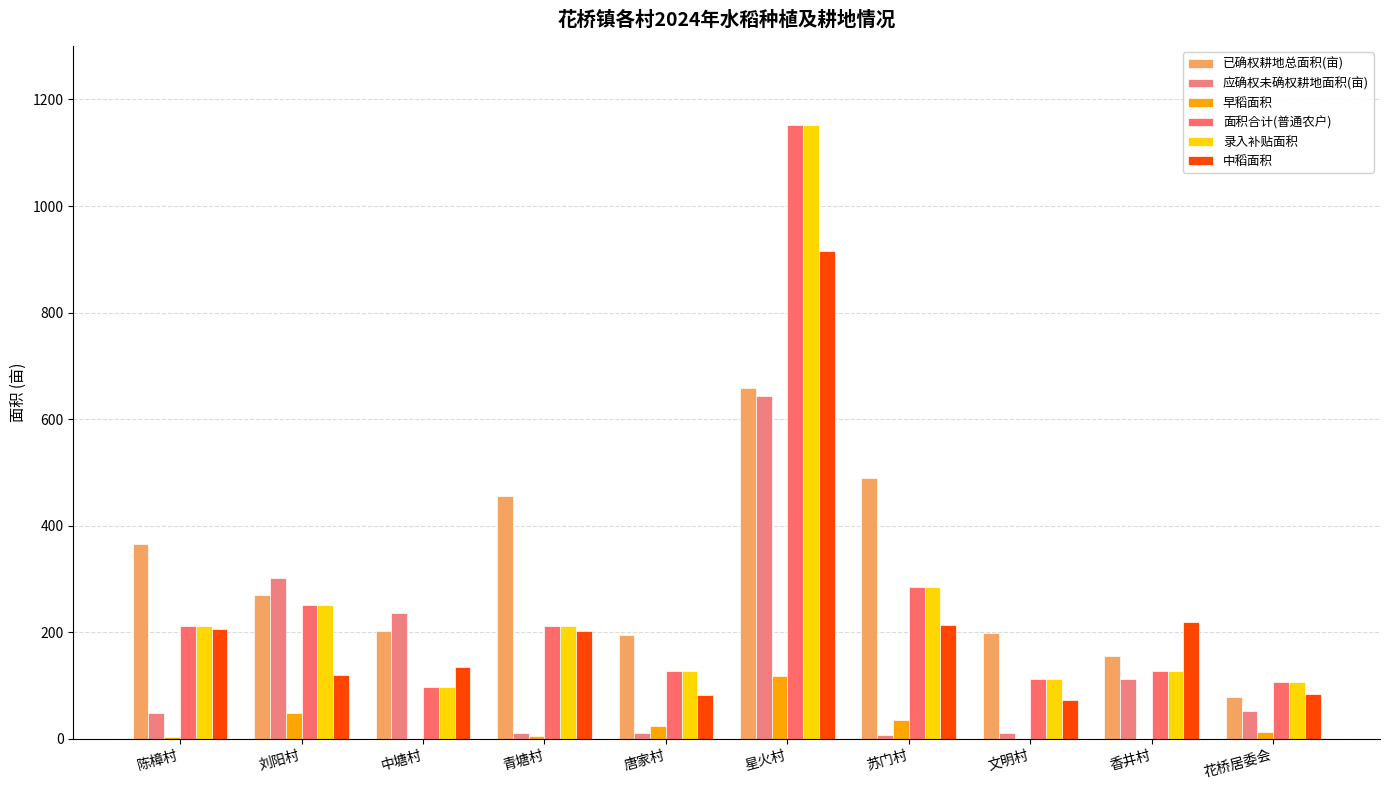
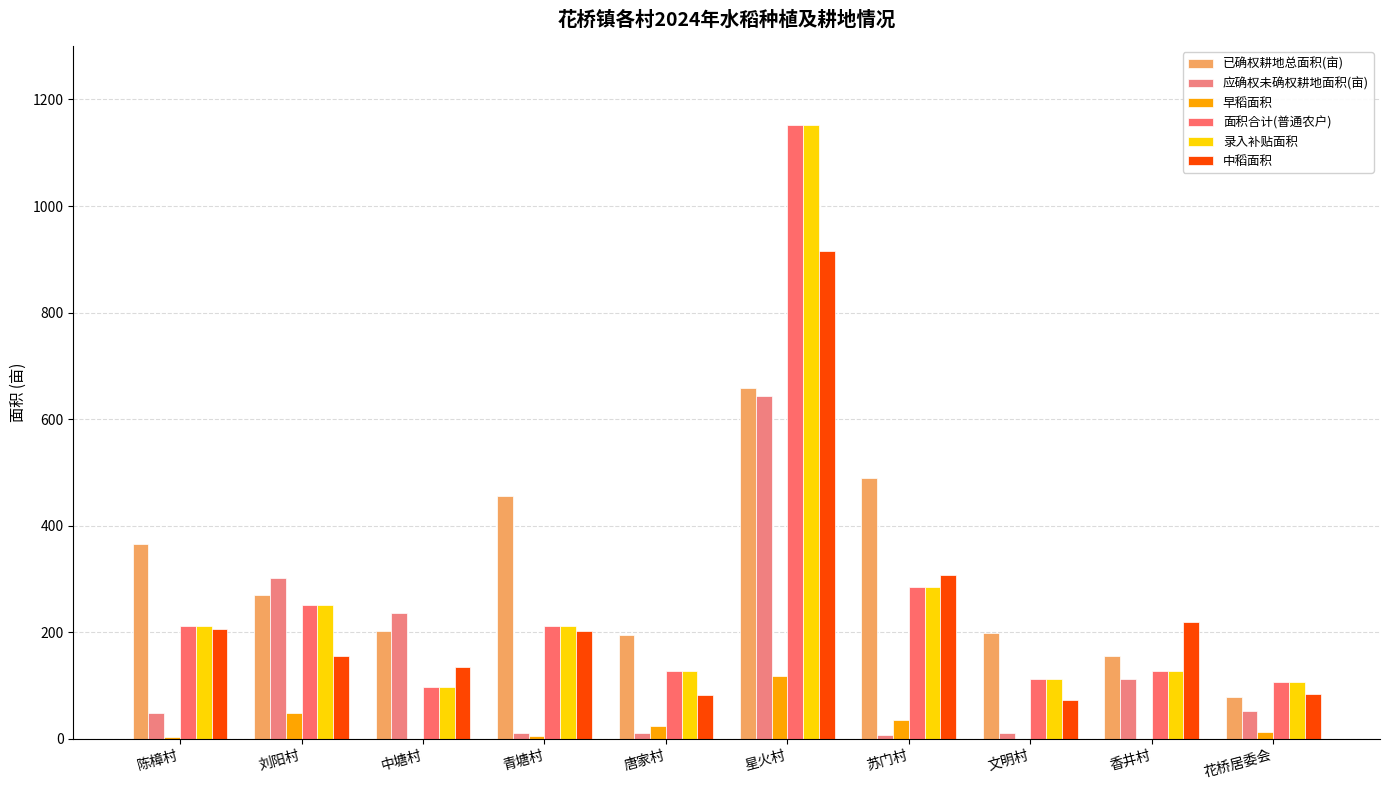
  {
    "中稻面积": {
      "陈樟村": 210,
-     "刘阳村": 120,
+     "刘阳村": 160,
      "中塘村": 130,
      "青塘村": 200,
      "唐家村": 80,
      "星火村": 920,
-     "苏门村": 210,
+     "苏门村": 310,
      "文明村": 70,
      "香井村": 220,
      "花桥居委会": 80
    }
  }
